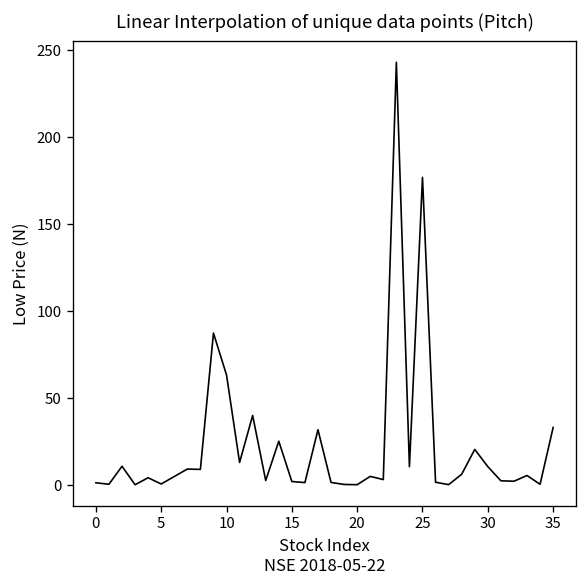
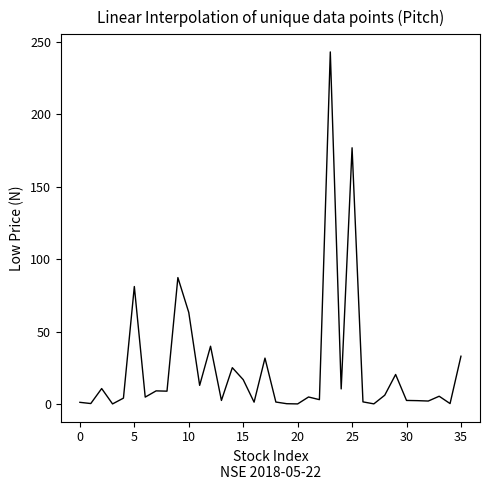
  {
    "0": 1,
-   "5": 1,
+   "5": 81,
    "10": 63,
-   "15": 2,
+   "15": 17,
    "20": 0,
    "25": 177,
-   "30": 11,
+   "30": 3,
    "35": 33
  }
